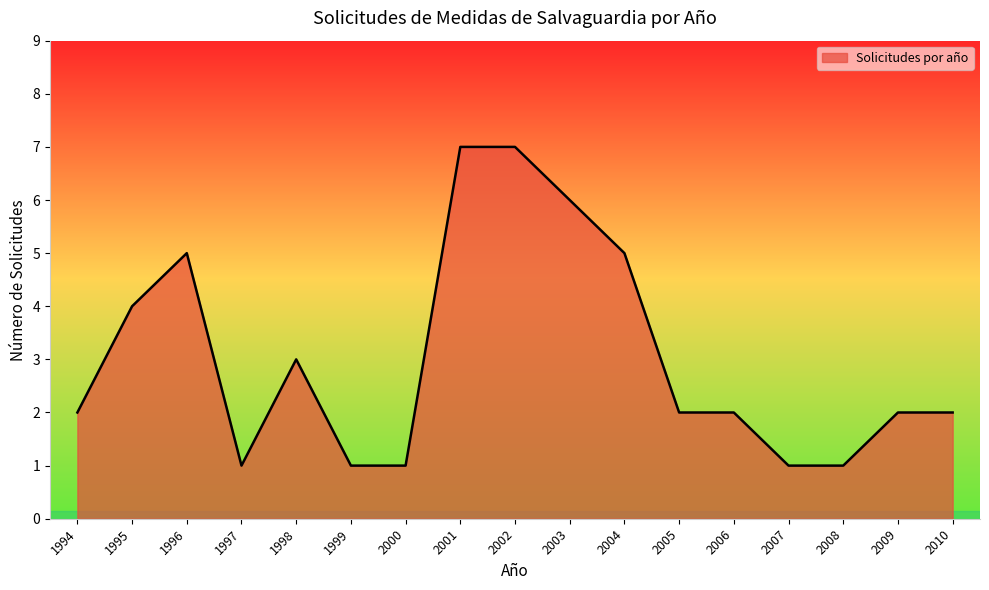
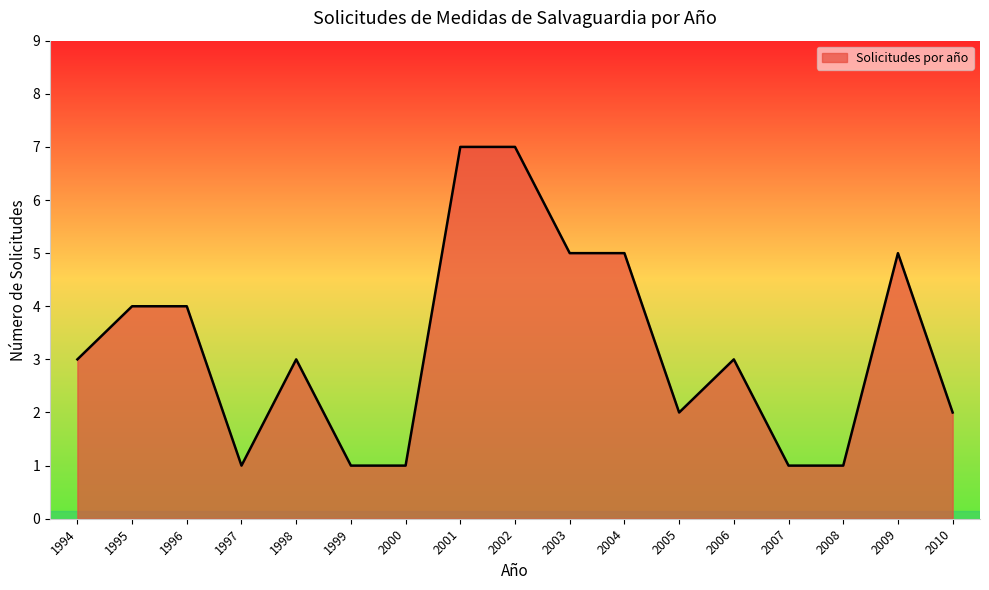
  {
-   "1994": 2,
+   "1994": 3,
    "1995": 4,
-   "1996": 5,
+   "1996": 4,
    "1997": 1,
    "1998": 3,
    "1999": 1,
    "2000": 1,
    "2001": 7,
    "2002": 7,
-   "2003": 6,
+   "2003": 5,
    "2004": 5,
    "2005": 2,
-   "2006": 2,
+   "2006": 3,
    "2007": 1,
    "2008": 1,
-   "2009": 2,
+   "2009": 5,
    "2010": 2
  }
